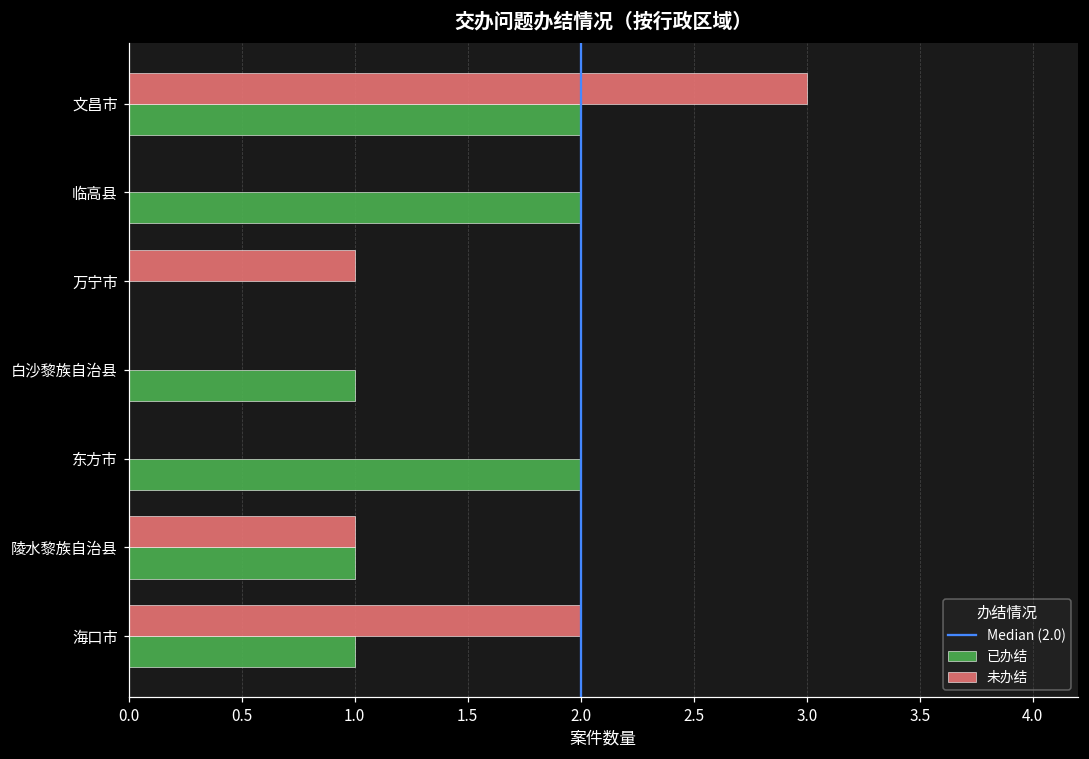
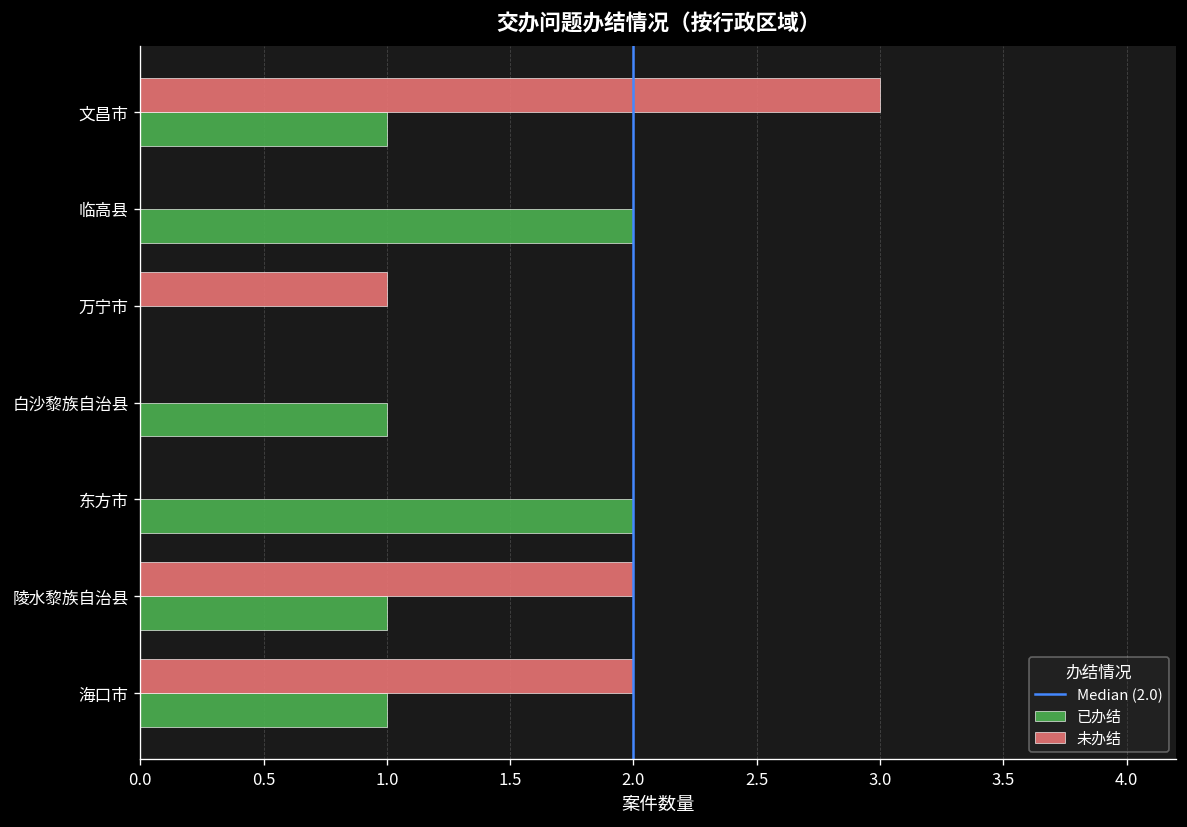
  {
    "已办结": {
-     "文昌市": 2,
+     "文昌市": 1,
      "临高县": 2,
      "万宁市": 0,
      "白沙黎族自治县": 1,
      "东方市": 2,
      "陵水黎族自治县": 1,
      "海口市": 1
    },
    "未办结": {
      "文昌市": 3,
      "临高县": 0,
      "万宁市": 1,
      "白沙黎族自治县": 0,
      "东方市": 0,
-     "陵水黎族自治县": 1,
+     "陵水黎族自治县": 2,
      "海口市": 2
    }
  }
